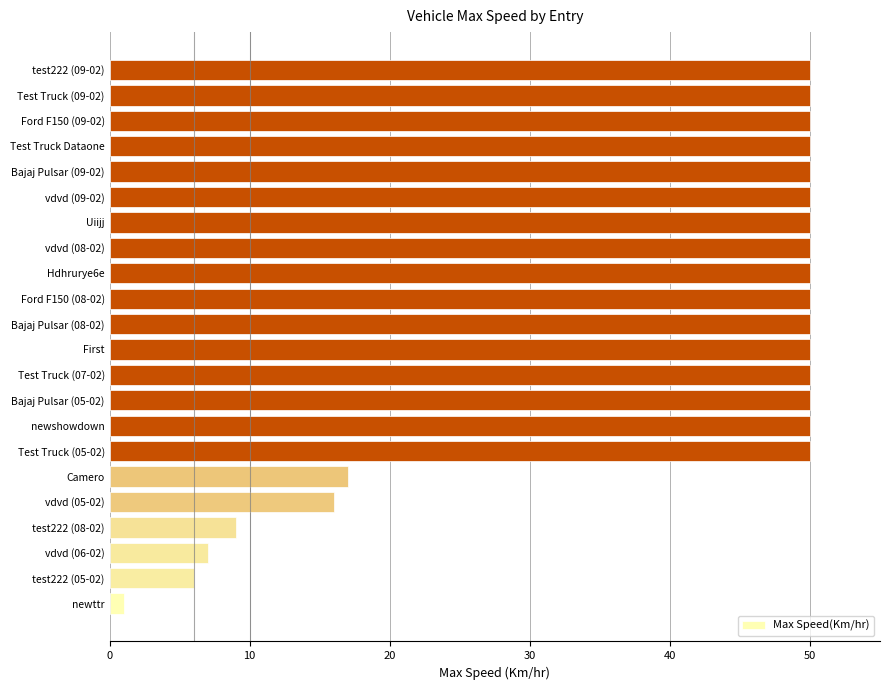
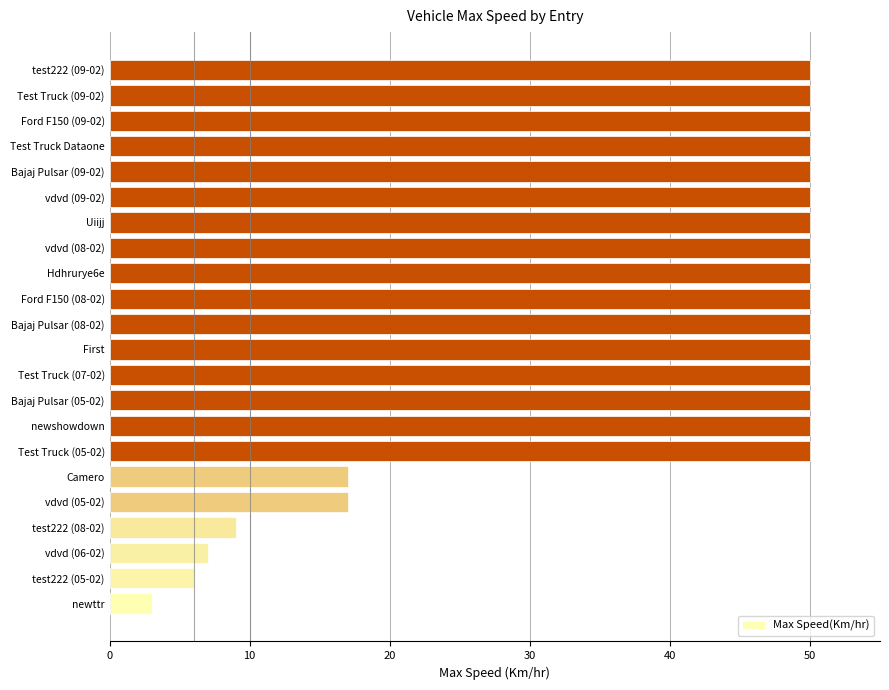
  {
    "test222 (09-02)": 50,
    "Test Truck (09-02)": 50,
    "Ford F150 (09-02)": 50,
    "Test Truck Dataone": 50,
    "Bajaj Pulsar (09-02)": 50,
    "vdvd (09-02)": 50,
    "Uiijj": 50,
    "vdvd (08-02)": 50,
    "Hdhrurye6e": 50,
    "Ford F150 (08-02)": 50,
    "Bajaj Pulsar (08-02)": 50,
    "First": 50,
    "Test Truck (07-02)": 50,
    "Bajaj Pulsar (05-02)": 50,
    "newshowdown": 50,
    "Test Truck (05-02)": 50,
    "Camero": 17,
-   "vdvd (05-02)": 16,
+   "vdvd (05-02)": 17,
    "test222 (08-02)": 9,
    "vdvd (06-02)": 7,
    "test222 (05-02)": 6,
-   "newttr": 1
+   "newttr": 3
  }
